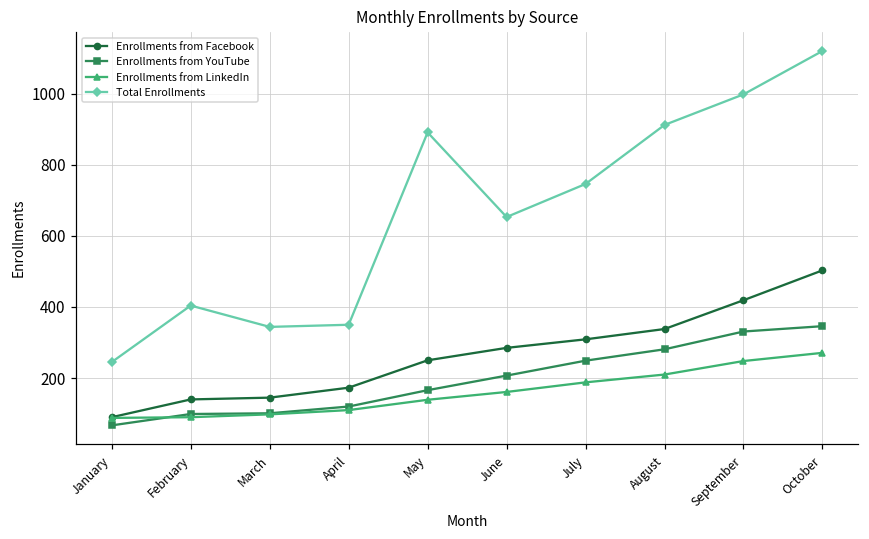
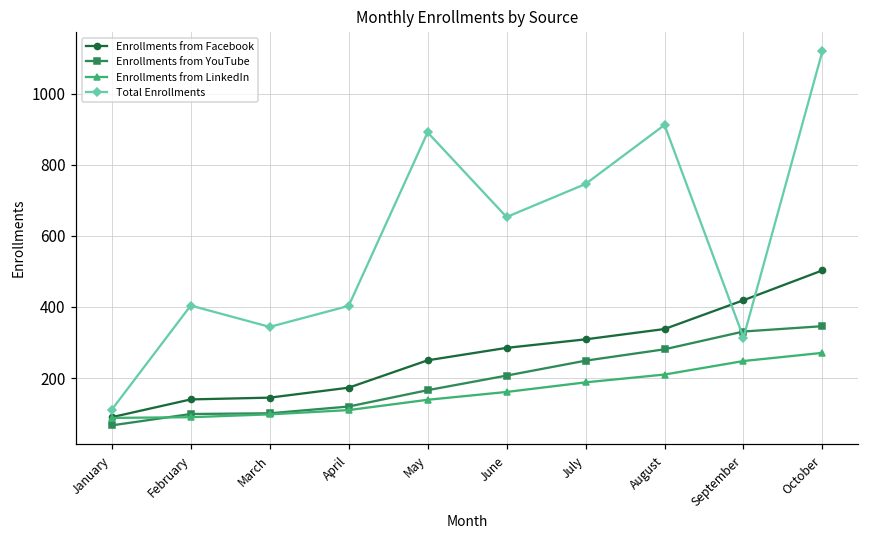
  {
    "Total Enrollments": {
-     "January": 250,
+     "January": 110,
      "February": 400,
      "March": 340,
-     "April": 350,
+     "April": 400,
      "May": 890,
      "June": 650,
      "July": 750,
      "August": 910,
-     "September": 1000,
+     "September": 310,
      "October": 1120
    }
  }
